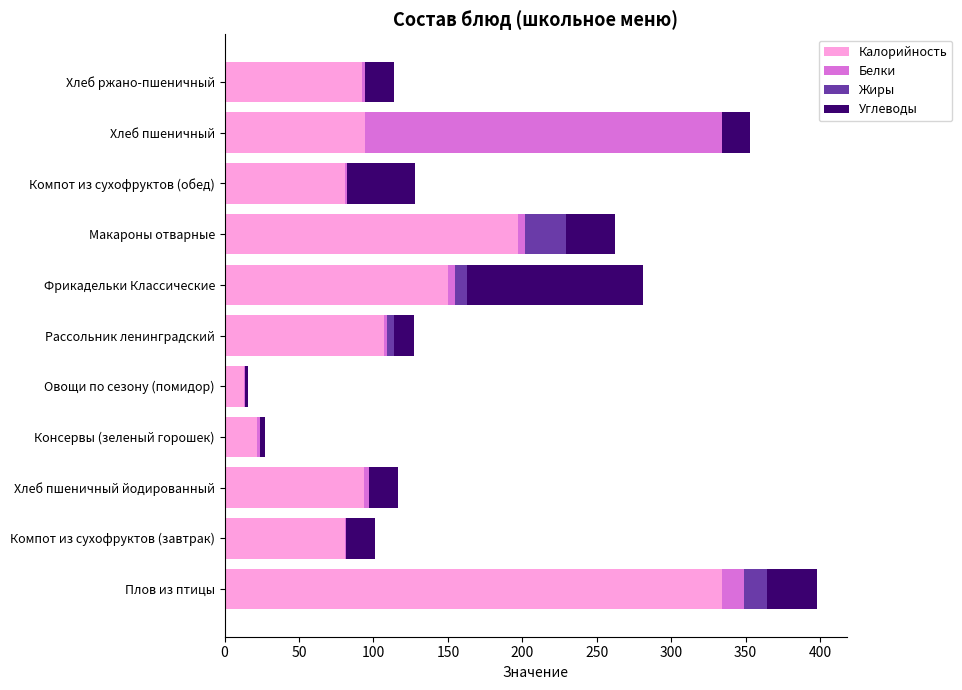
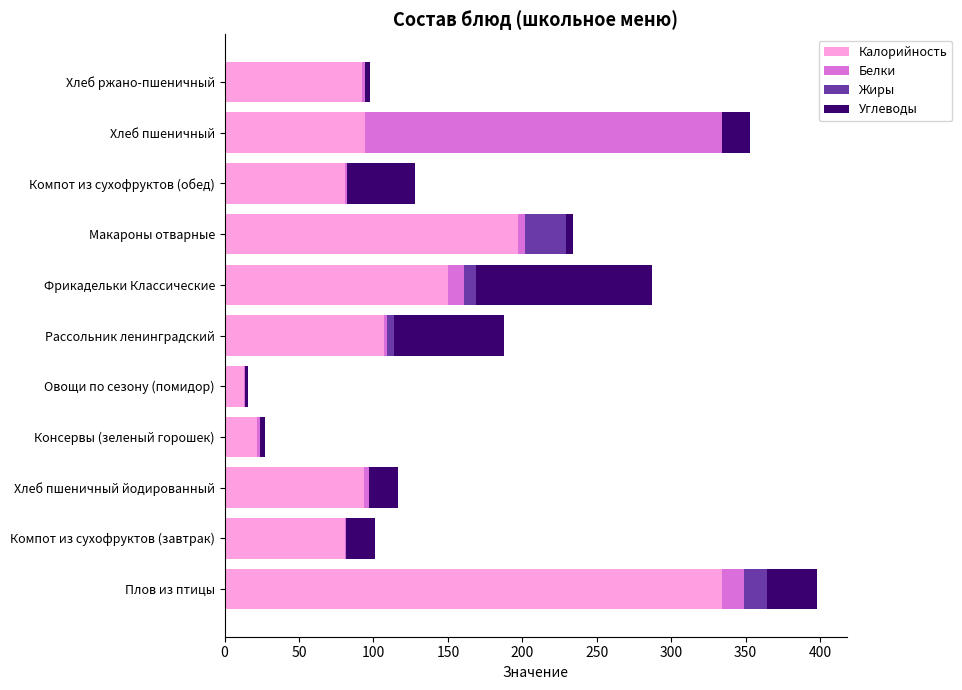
  {
    "Калорийность": {
      "Хлеб ржано-пшеничный": 92,
      "Хлеб пшеничный": 94,
      "Компот из сухофруктов (обед)": 81,
      "Макароны отварные": 197,
      "Фрикадельки Классические": 150,
      "Рассольник ленинградский": 107,
      "Овощи по сезону (помидор)": 13,
      "Консервы (зеленый горошек)": 22,
      "Хлеб пшеничный йодированный": 94,
      "Компот из сухофруктов (завтрак)": 81,
      "Плов из птицы": 334
    },
    "Белки": {
      "Хлеб ржано-пшеничный": 2,
      "Хлеб пшеничный": 240,
      "Макароны отварные": 5,
-     "Фрикадельки Классические": 5,
+     "Фрикадельки Классические": 11,
      "Рассольник ленинградский": 2,
      "Консервы (зеленый горошек)": 2,
      "Хлеб пшеничный йодированный": 3,
      "Плов из птицы": 15
    },
    "Жиры": {
      "Хлеб ржано-пшеничный": 0,
      "Хлеб пшеничный": 0,
      "Компот из сухофруктов (обед)": 0,
      "Макароны отварные": 27,
      "Фрикадельки Классические": 8,
      "Рассольник ленинградский": 5,
      "Овощи по сезону (помидор)": 0,
      "Компот из сухофруктов (завтрак)": 0,
      "Плов из птицы": 15
    },
    "Углеводы": {
-     "Хлеб ржано-пшеничный": 20,
+     "Хлеб ржано-пшеничный": 4,
      "Хлеб пшеничный": 19,
      "Компот из сухофруктов (обед)": 46,
-     "Макароны отварные": 33,
+     "Макароны отварные": 5,
      "Фрикадельки Классические": 118,
-     "Рассольник ленинградский": 13,
+     "Рассольник ленинградский": 74,
      "Овощи по сезону (помидор)": 2,
      "Консервы (зеленый горошек)": 4,
      "Хлеб пшеничный йодированный": 19,
      "Компот из сухофруктов (завтрак)": 20,
      "Плов из птицы": 34
    }
  }
